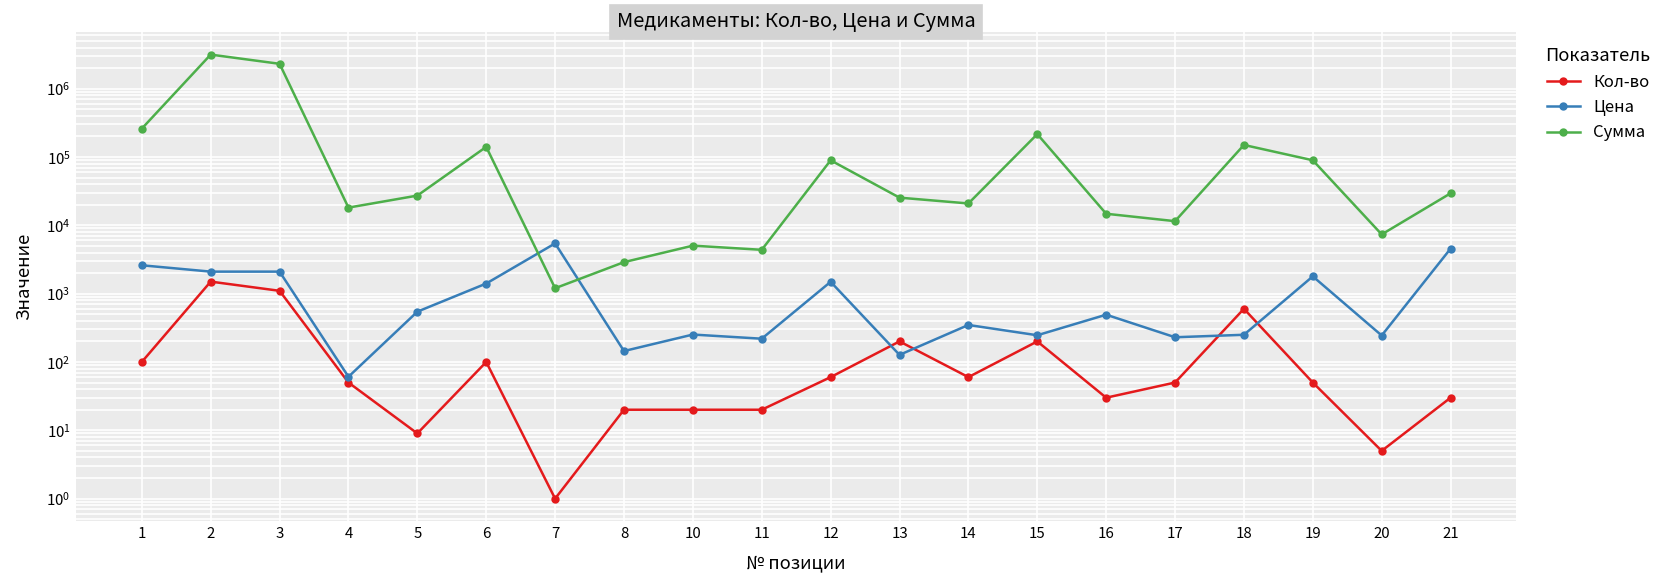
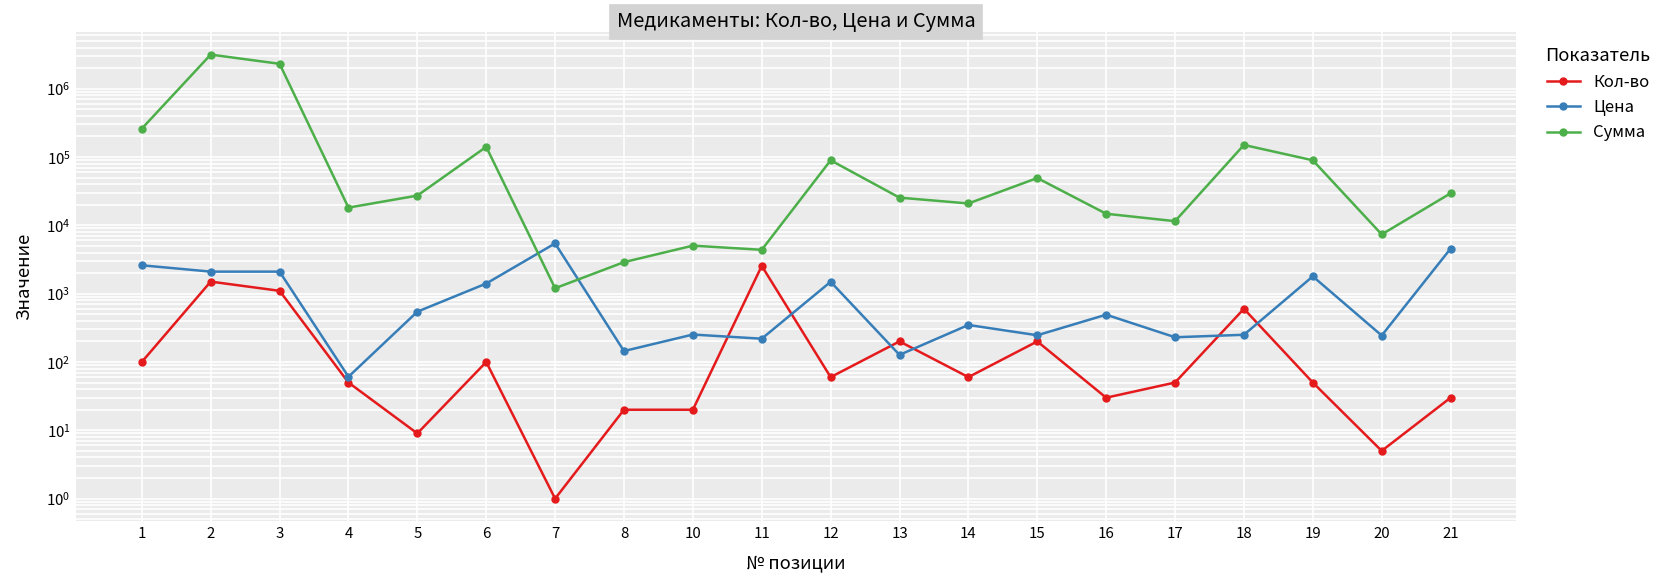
  {
    "Кол-во": {
      "1": 100,
      "2": 1500,
      "3": 1100,
      "4": 50,
      "5": 9,
      "6": 100,
      "7": 1,
      "8": 20,
      "10": 20,
-     "11": 20,
+     "11": 3000,
      "12": 60,
      "13": 200,
      "14": 60,
      "15": 200,
      "16": 30,
      "17": 50,
      "18": 600,
      "19": 50,
      "20": 5,
      "21": 30
    },
    "Цена": {
      "1": 3000,
      "2": 2100,
      "3": 2100,
      "4": 60,
      "5": 500,
      "6": 1400,
      "7": 5000,
      "8": 140,
      "10": 300,
      "11": 220,
      "12": 1500,
      "13": 130,
      "14": 300,
      "15": 250,
      "16": 500,
      "17": 230,
      "18": 300,
      "19": 1800,
      "20": 240,
      "21": 5000
    },
    "Сумма": {
      "1": 300000,
      "2": 3000000,
      "3": 2300000,
      "4": 18000,
      "5": 30000,
      "6": 140000,
      "7": 1200,
      "8": 3000,
      "10": 5000,
      "11": 4000,
      "12": 90000,
      "13": 30000,
      "14": 21000,
-     "15": 220000,
+     "15": 50000,
      "16": 15000,
      "17": 12000,
      "18": 150000,
      "19": 90000,
      "20": 7000,
      "21": 30000
    }
  }
